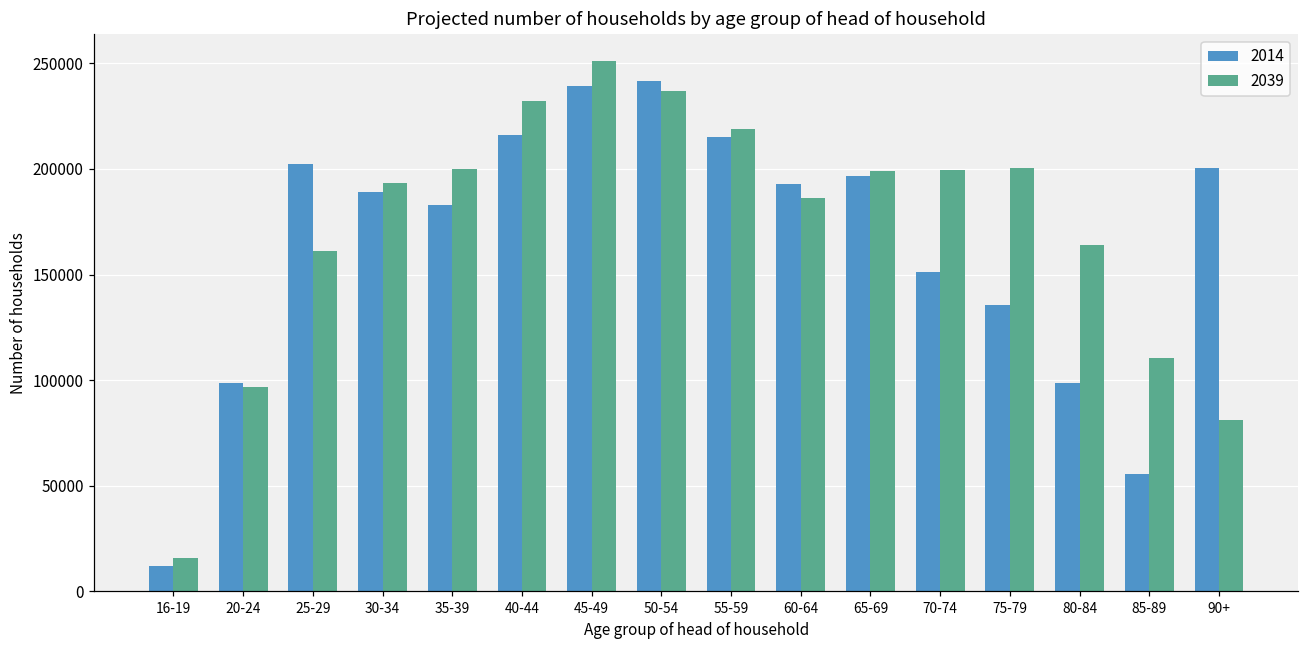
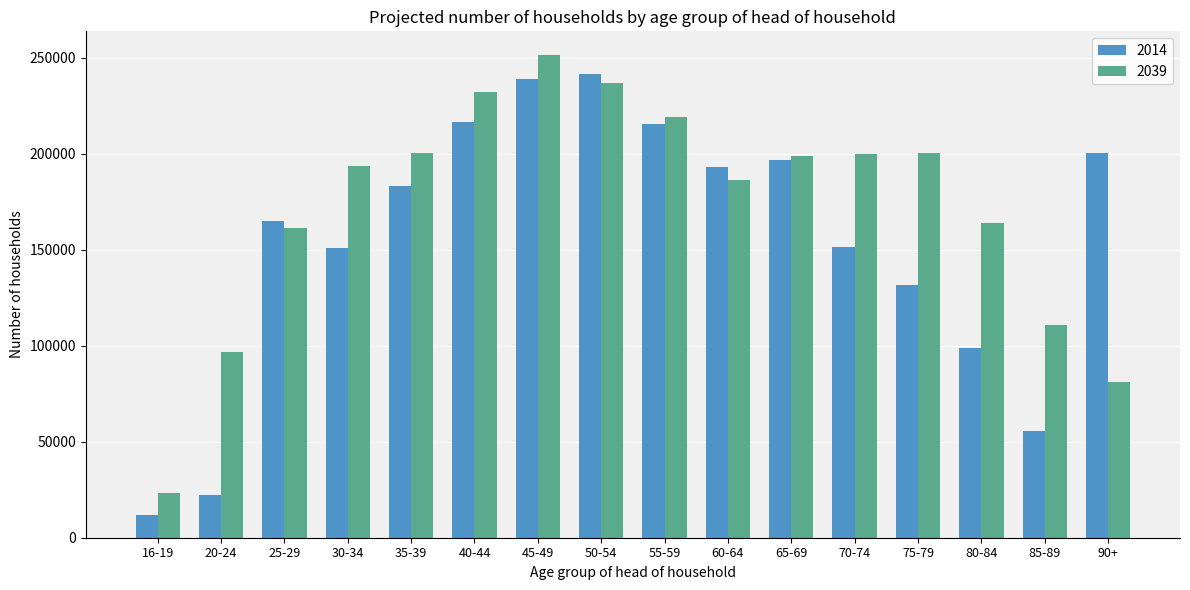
  {
    "2014": {
      "16-19": 12000,
-     "20-24": 98000,
-     "25-29": 203000,
-     "30-34": 189000,
+     "20-24": 22000,
+     "25-29": 165000,
+     "30-34": 151000,
      "35-39": 183000,
      "40-44": 216000,
      "45-49": 239000,
      "50-54": 242000,
      "55-59": 215000,
      "60-64": 193000,
      "65-69": 197000,
      "70-74": 151000,
-     "75-79": 136000,
+     "75-79": 131000,
      "80-84": 99000,
      "85-89": 56000,
      "90+": 201000
    },
    "2039": {
-     "16-19": 16000,
+     "16-19": 23000,
      "20-24": 97000,
      "25-29": 161000,
      "30-34": 193000,
      "35-39": 200000,
      "40-44": 232000,
      "45-49": 251000,
      "50-54": 237000,
      "55-59": 219000,
      "60-64": 186000,
      "65-69": 199000,
      "70-74": 200000,
      "75-79": 200000,
      "80-84": 164000,
      "85-89": 111000,
      "90+": 81000
    }
  }
